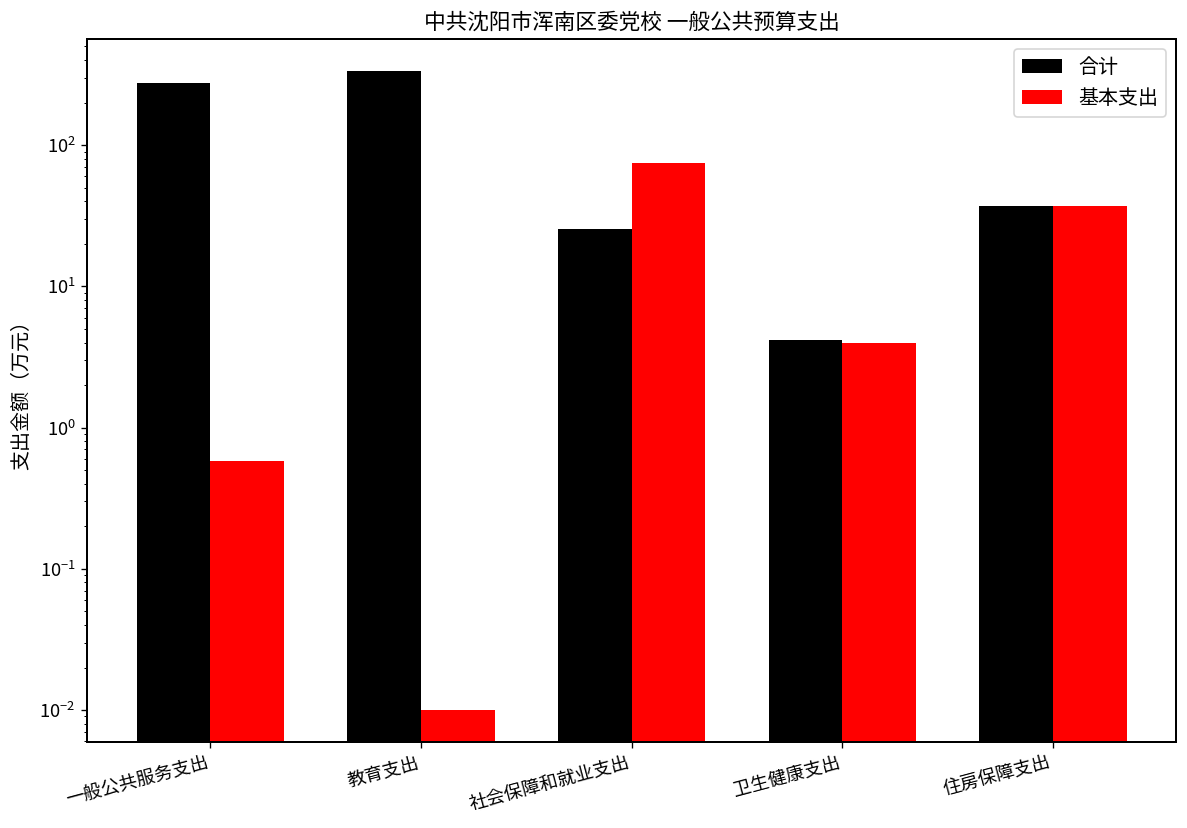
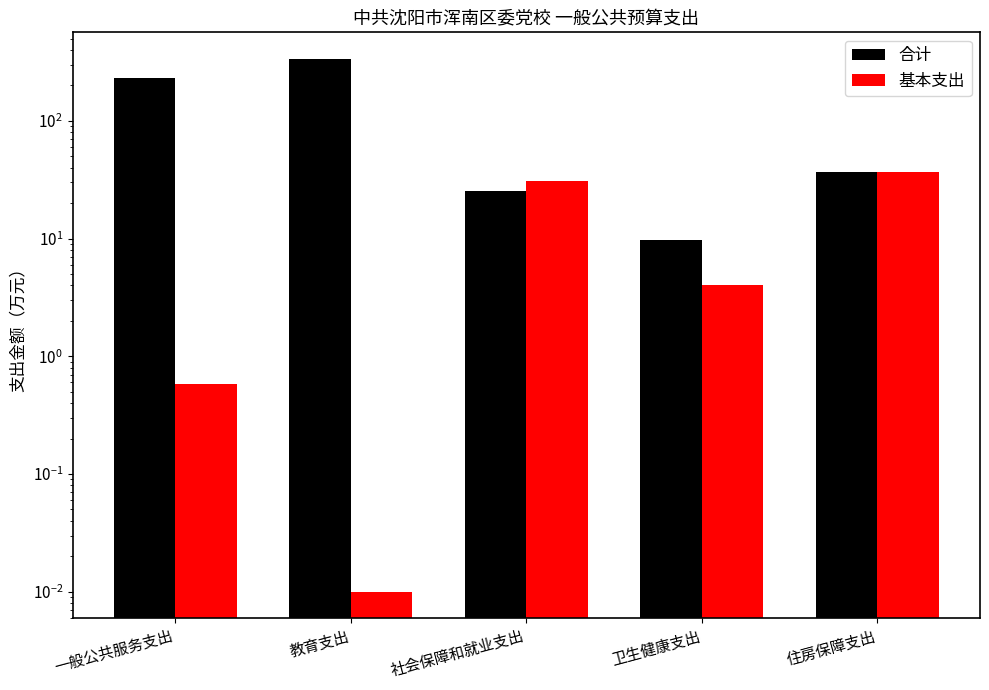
  {
    "合计": {
-     "一般公共服务支出": 270,
+     "一般公共服务支出": 230,
      "教育支出": 340,
      "社会保障和就业支出": 25,
-     "卫生健康支出": 4.2,
+     "卫生健康支出": 10,
      "住房保障支出": 37
    },
    "基本支出": {
      "一般公共服务支出": 0.6,
      "教育支出": 0.010,
-     "社会保障和就业支出": 70,
+     "社会保障和就业支出": 31,
      "卫生健康支出": 4,
      "住房保障支出": 37
    }
  }
